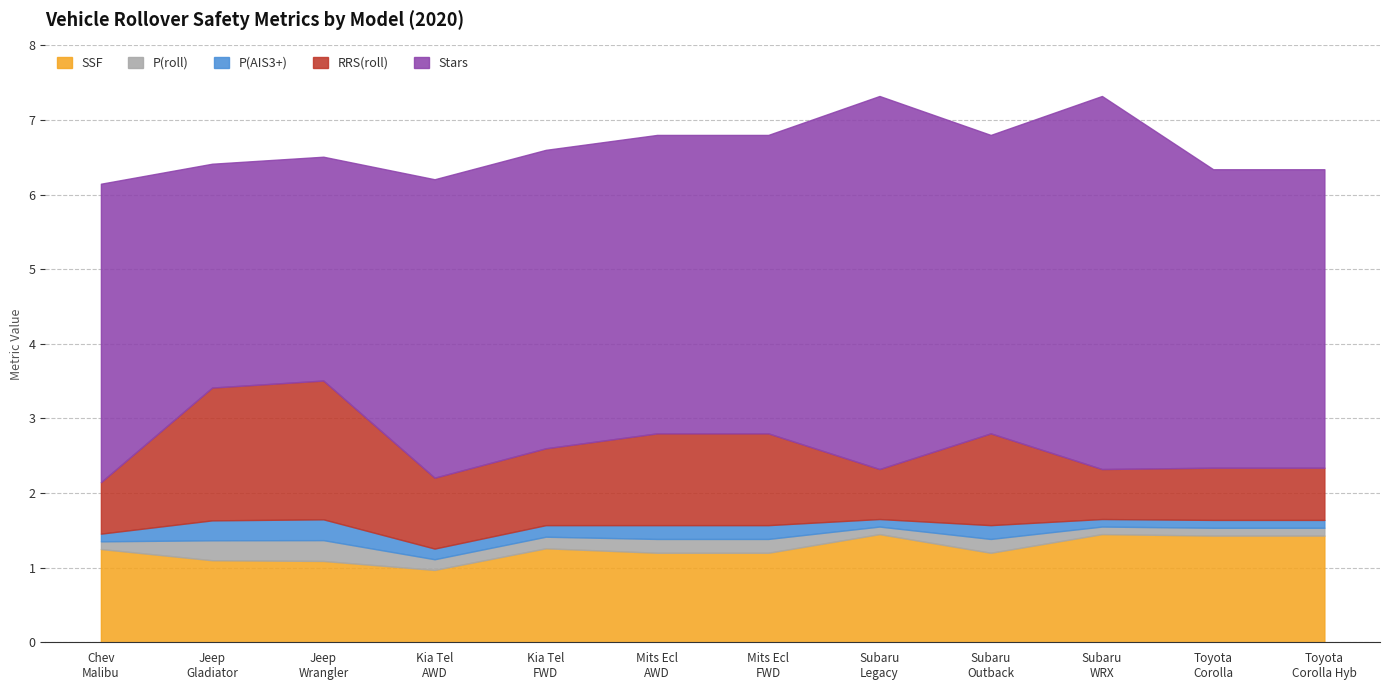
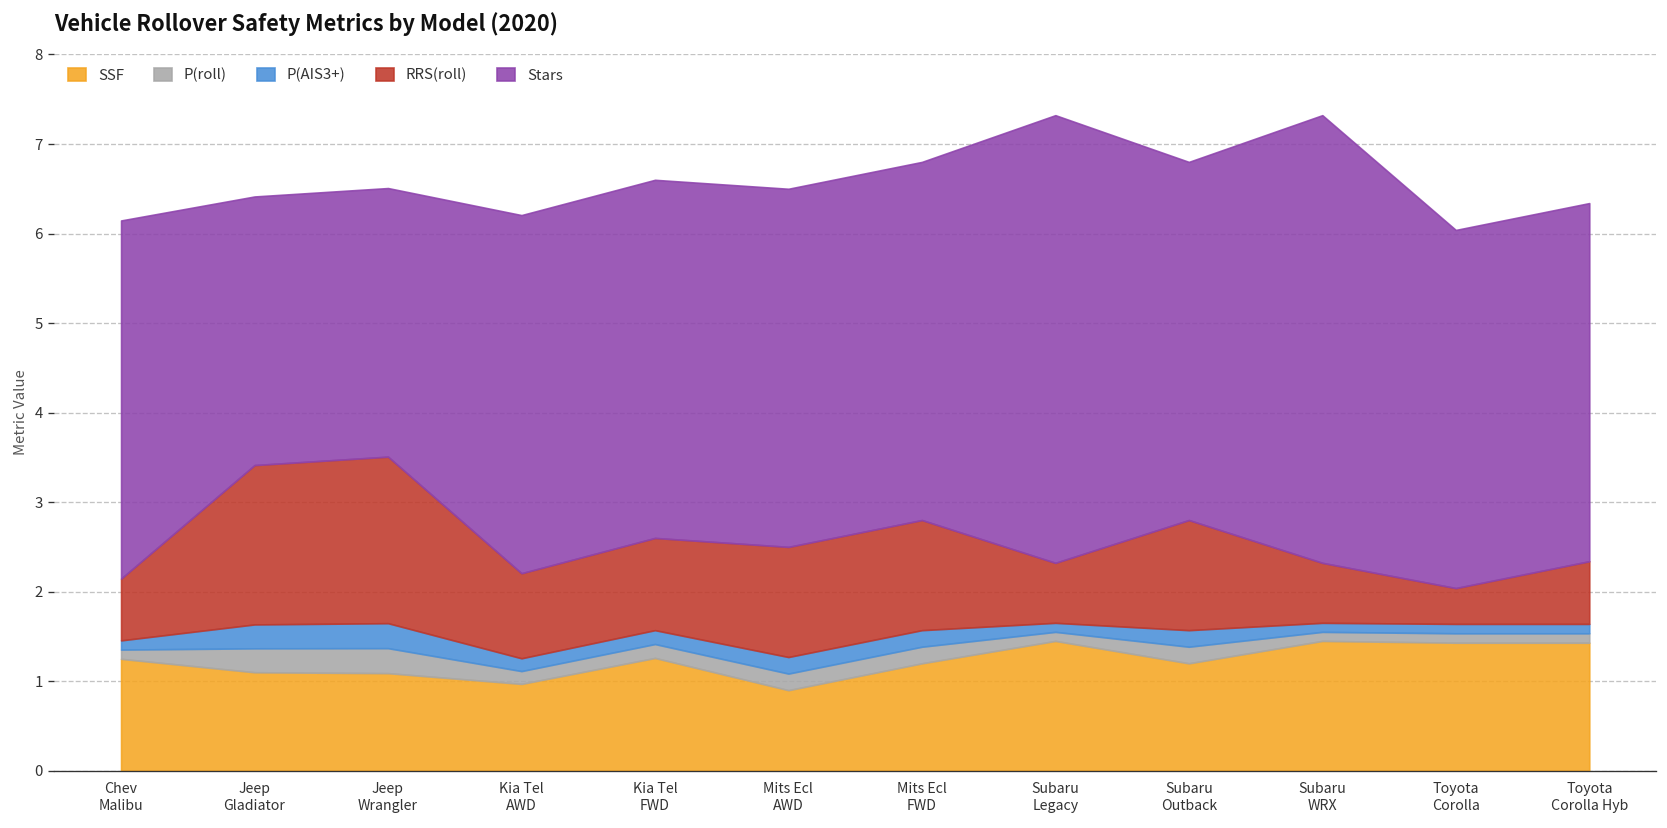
  {
    "SSF": {
      "Chev Malibu": 1.3,
      "Jeep Gladiator": 1.1,
      "Jeep Wrangler": 1.1,
      "Kia Tel AWD": 1.0,
      "Kia Tel FWD": 1.3,
-     "Mits Ecl AWD": 1.2,
+     "Mits Ecl AWD": 0.9,
      "Mits Ecl FWD": 1.2,
      "Subaru Legacy": 1.5,
      "Subaru Outback": 1.2,
      "Subaru WRX": 1.5,
      "Toyota Corolla": 1.4,
      "Toyota Corolla Hyb": 1.4
    },
    "P(roll)": {
      "Chev Malibu": 0.1,
      "Jeep Gladiator": 0.3,
      "Jeep Wrangler": 0.3,
      "Kia Tel AWD": 0.1,
      "Kia Tel FWD": 0.2,
      "Mits Ecl AWD": 0.2,
      "Mits Ecl FWD": 0.2,
      "Subaru Legacy": 0.1,
      "Subaru Outback": 0.2,
      "Subaru WRX": 0.1,
      "Toyota Corolla": 0.1,
      "Toyota Corolla Hyb": 0.1
    },
    "P(AIS3+)": {
      "Chev Malibu": 0.1,
      "Jeep Gladiator": 0.3,
      "Jeep Wrangler": 0.3,
      "Kia Tel AWD": 0.1,
      "Kia Tel FWD": 0.2,
      "Mits Ecl AWD": 0.2,
      "Mits Ecl FWD": 0.2,
      "Subaru Legacy": 0.1,
      "Subaru Outback": 0.2,
      "Subaru WRX": 0.1,
      "Toyota Corolla": 0.1,
      "Toyota Corolla Hyb": 0.1
    },
    "RRS(roll)": {
      "Chev Malibu": 0.7,
      "Jeep Gladiator": 1.8,
      "Jeep Wrangler": 1.9,
      "Kia Tel AWD": 1.0,
      "Kia Tel FWD": 1.0,
      "Mits Ecl AWD": 1.2,
      "Mits Ecl FWD": 1.2,
      "Subaru Legacy": 0.7,
      "Subaru Outback": 1.2,
      "Subaru WRX": 0.7,
-     "Toyota Corolla": 0.7,
+     "Toyota Corolla": 0.4,
      "Toyota Corolla Hyb": 0.7
    },
    "Stars": {
      "Chev Malibu": 4.0,
      "Jeep Gladiator": 3.0,
      "Jeep Wrangler": 3.0,
      "Kia Tel AWD": 4.0,
      "Kia Tel FWD": 4.0,
      "Mits Ecl AWD": 4.0,
      "Mits Ecl FWD": 4.0,
      "Subaru Legacy": 5.0,
      "Subaru Outback": 4.0,
      "Subaru WRX": 5.0,
      "Toyota Corolla": 4.0,
      "Toyota Corolla Hyb": 4.0
    }
  }
